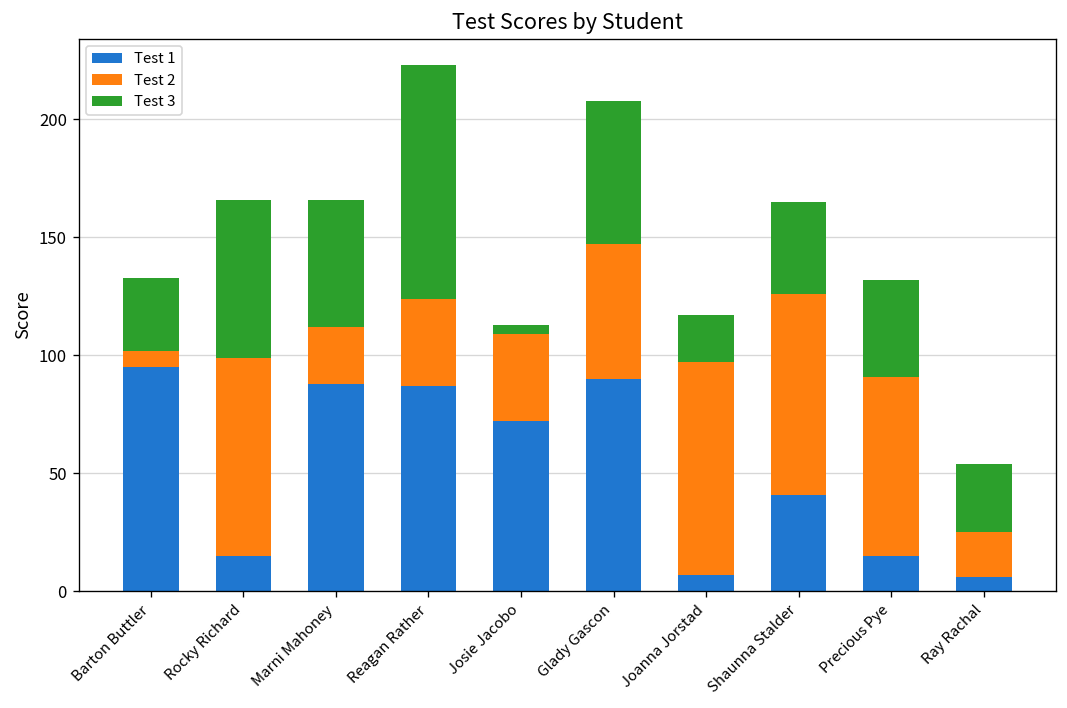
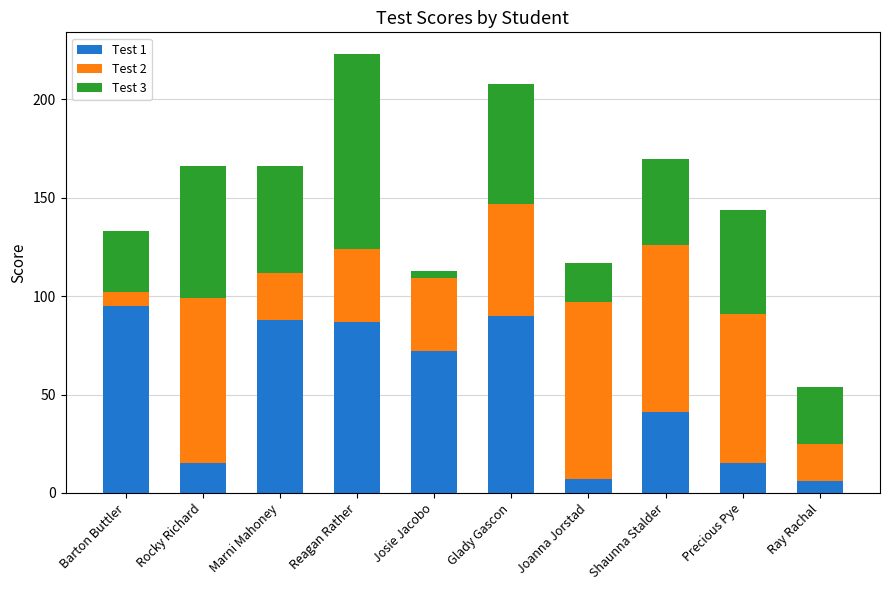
  {
    "Test 1": {
      "Barton Buttler": 95,
      "Rocky Richard": 15,
      "Marni Mahoney": 88,
      "Reagan Rather": 87,
      "Josie Jacobo": 72,
      "Glady Gascon": 90,
      "Joanna Jorstad": 7,
      "Shaunna Stalder": 41,
      "Precious Pye": 15,
      "Ray Rachal": 6
    },
    "Test 2": {
      "Barton Buttler": 7,
      "Rocky Richard": 84,
      "Marni Mahoney": 24,
      "Reagan Rather": 37,
      "Josie Jacobo": 37,
      "Glady Gascon": 57,
      "Joanna Jorstad": 90,
      "Shaunna Stalder": 85,
      "Precious Pye": 76,
      "Ray Rachal": 19
    },
    "Test 3": {
      "Barton Buttler": 31,
      "Rocky Richard": 67,
      "Marni Mahoney": 54,
      "Reagan Rather": 99,
      "Josie Jacobo": 4,
      "Glady Gascon": 61,
      "Joanna Jorstad": 20,
-     "Shaunna Stalder": 39,
-     "Precious Pye": 41,
+     "Shaunna Stalder": 44,
+     "Precious Pye": 53,
      "Ray Rachal": 29
    }
  }
